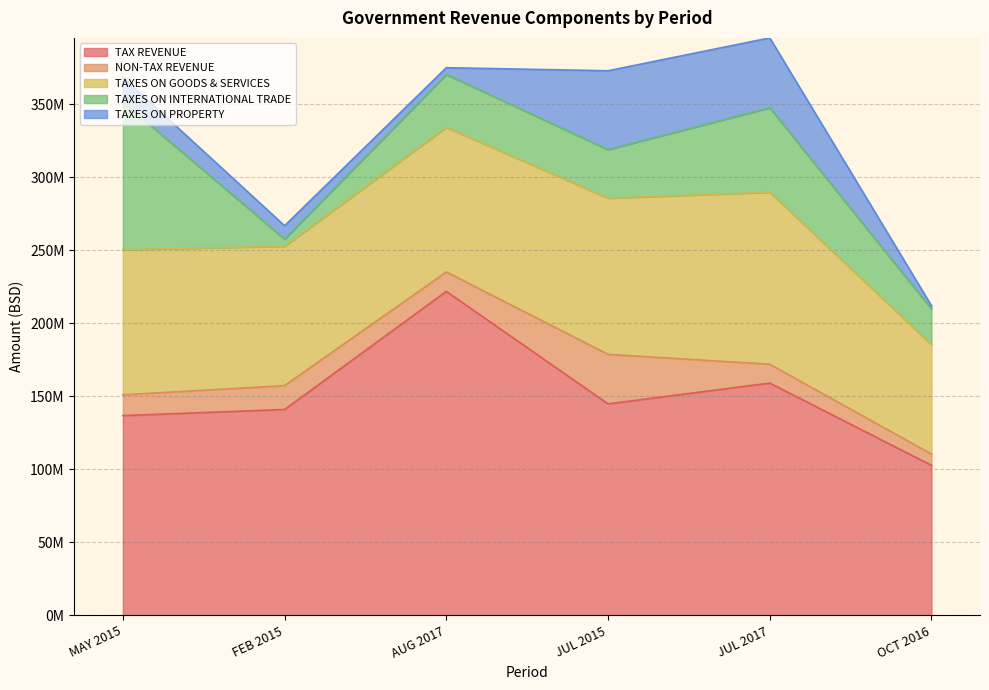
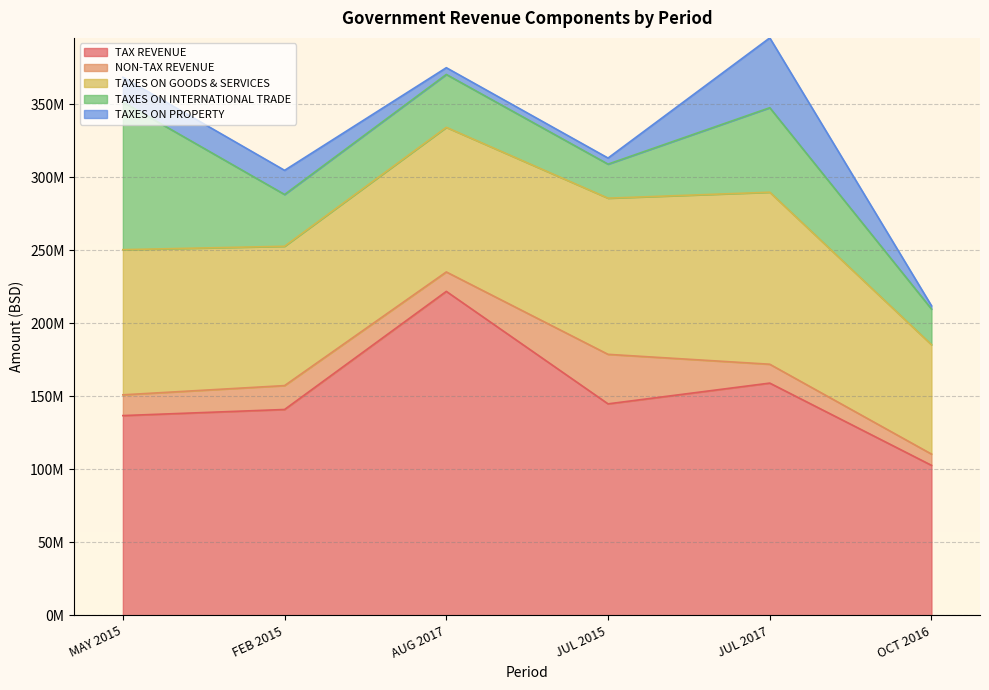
  {
    "TAXES ON INTERNATIONAL TRADE": {
-     "FEB 2015": 5000000,
+     "FEB 2015": 35000000,
      "AUG 2017": 36000000,
-     "JUL 2015": 33000000,
+     "JUL 2015": 23000000,
      "JUL 2017": 58000000,
      "OCT 2016": 24000000
    },
    "TAXES ON PROPERTY": {
-     "FEB 2015": 9000000,
+     "FEB 2015": 17000000,
      "AUG 2017": 5000000,
-     "JUL 2015": 54000000,
+     "JUL 2015": 4000000,
      "JUL 2017": 48000000,
      "OCT 2016": 2000000
    }
  }
